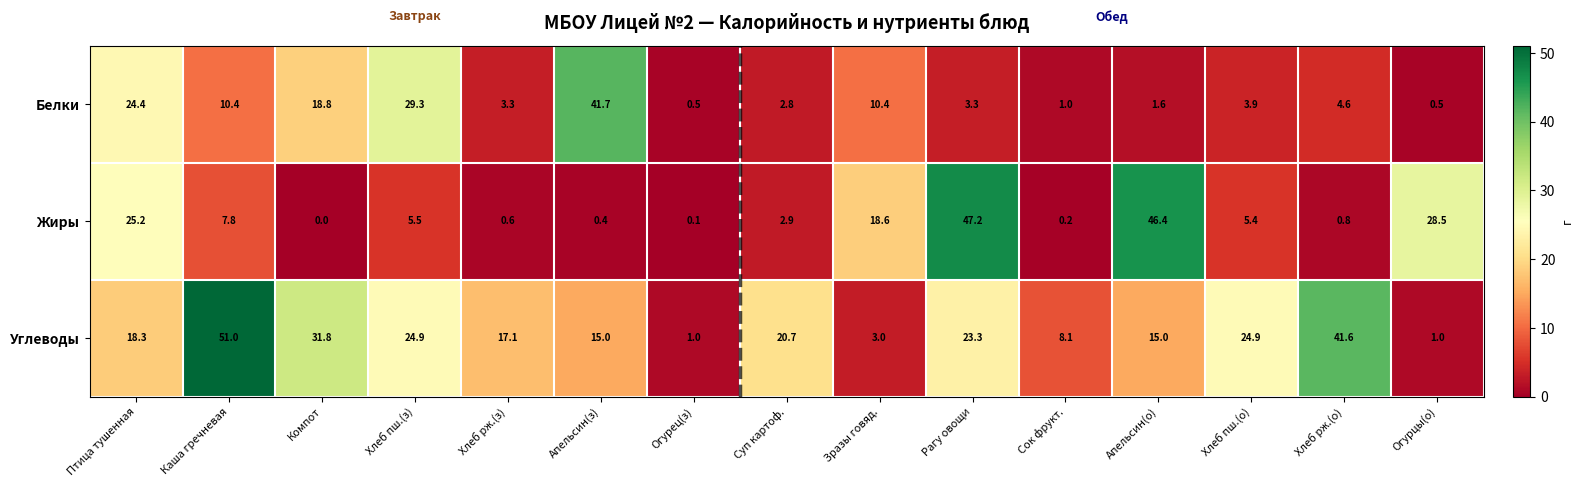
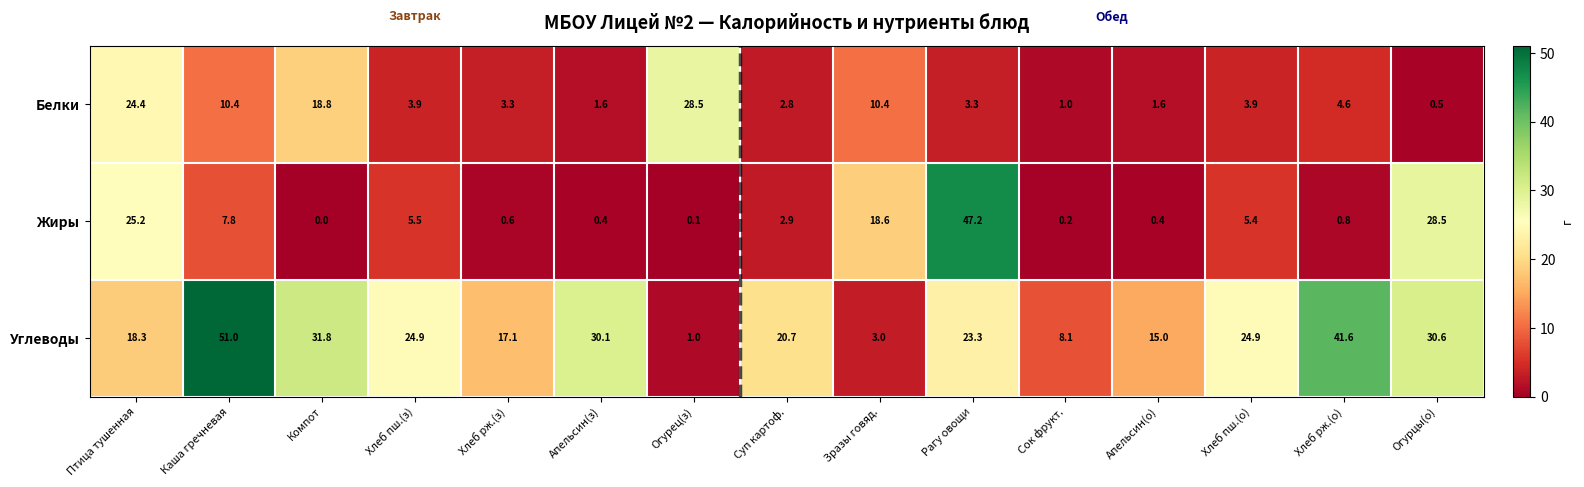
  {
    "Белки": {
      "Птица тушенная": 24.4,
      "Каша гречневая": 10.4,
      "Компот": 18.8,
-     "Хлеб пш.(з)": 29.3,
+     "Хлеб пш.(з)": 3.9,
      "Хлеб рж.(з)": 3.3,
-     "Апельсин(з)": 41.7,
-     "Огурец(з)": 0.5,
+     "Апельсин(з)": 1.6,
+     "Огурец(з)": 28.5,
      "Суп картоф.": 2.8,
      "Зразы говяд.": 10.4,
      "Рагу овощи": 3.3,
      "Сок фрукт.": 1.0,
      "Апельсин(о)": 1.6,
      "Хлеб пш.(о)": 3.9,
      "Хлеб рж.(о)": 4.6,
      "Огурцы(о)": 0.5
    },
    "Жиры": {
      "Птица тушенная": 25.2,
      "Каша гречневая": 7.8,
      "Компот": 0.0,
      "Хлеб пш.(з)": 5.5,
      "Хлеб рж.(з)": 0.6,
      "Апельсин(з)": 0.4,
      "Огурец(з)": 0.1,
      "Суп картоф.": 2.9,
      "Зразы говяд.": 18.6,
      "Рагу овощи": 47.2,
      "Сок фрукт.": 0.2,
-     "Апельсин(о)": 46.4,
+     "Апельсин(о)": 0.4,
      "Хлеб пш.(о)": 5.4,
      "Хлеб рж.(о)": 0.8,
      "Огурцы(о)": 28.5
    },
    "Углеводы": {
      "Птица тушенная": 18.3,
      "Каша гречневая": 51.0,
      "Компот": 31.8,
      "Хлеб пш.(з)": 24.9,
      "Хлеб рж.(з)": 17.1,
-     "Апельсин(з)": 15.0,
+     "Апельсин(з)": 30.1,
      "Огурец(з)": 1.0,
      "Суп картоф.": 20.7,
      "Зразы говяд.": 3.0,
      "Рагу овощи": 23.3,
      "Сок фрукт.": 8.1,
      "Апельсин(о)": 15.0,
      "Хлеб пш.(о)": 24.9,
      "Хлеб рж.(о)": 41.6,
-     "Огурцы(о)": 1.0
+     "Огурцы(о)": 30.6
    }
  }
